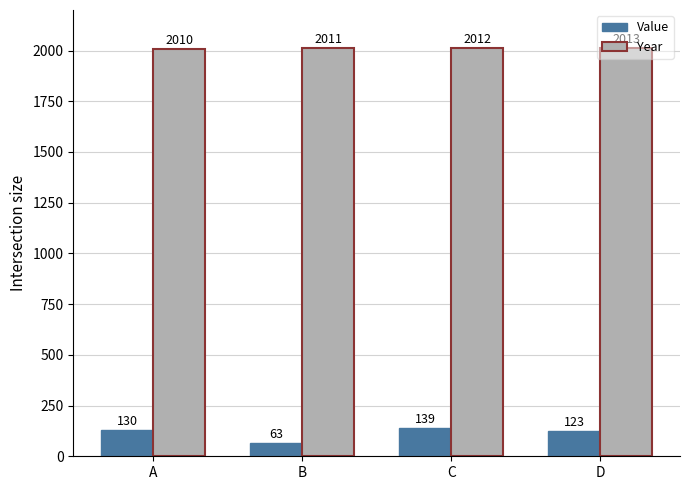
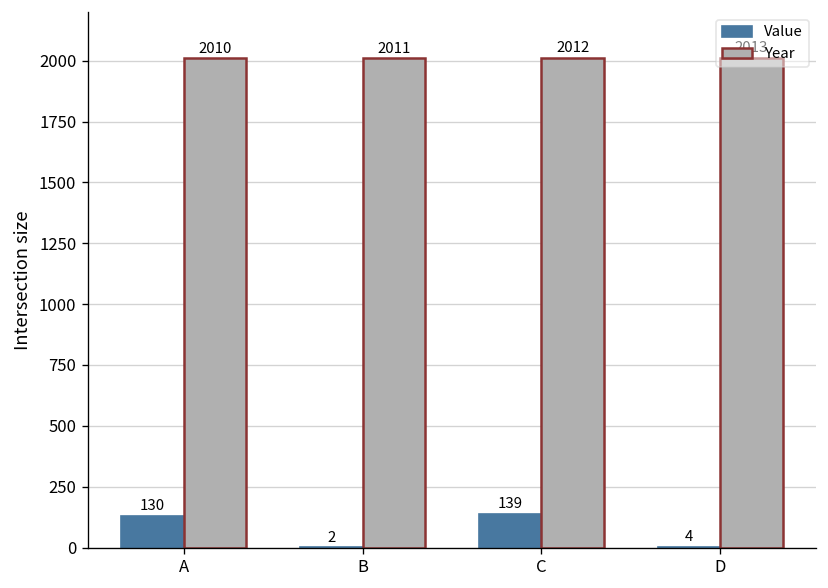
  {
    "Value": {
      "A": 130,
-     "B": 63,
+     "B": 2,
      "C": 139,
-     "D": 123
+     "D": 4
    },
    "Year": {
      "A": 2010,
      "B": 2011,
      "C": 2012
    }
  }
